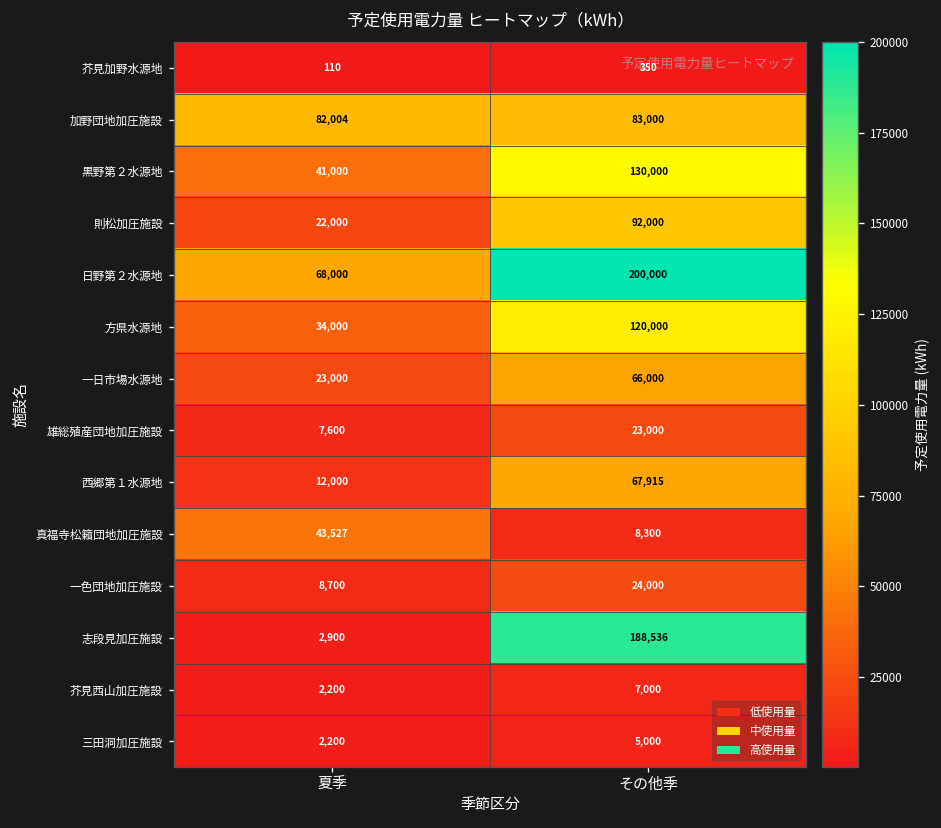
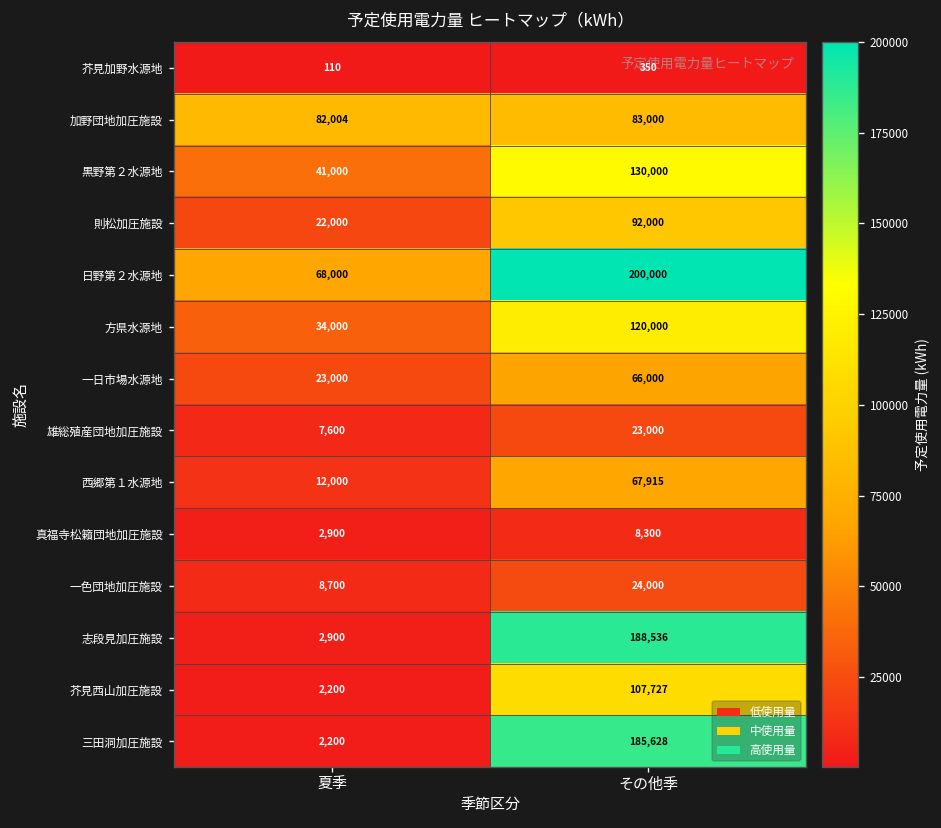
  {
    "芥見加野水源地": {
      "夏季": "110"
    },
    "加野団地加圧施設": {
      "夏季": "82,004",
      "その他季": "83,000"
    },
    "黒野第２水源地": {
      "夏季": "41,000",
      "その他季": "130,000"
    },
    "則松加圧施設": {
      "夏季": "22,000",
      "その他季": "92,000"
    },
    "日野第２水源地": {
      "夏季": "68,000",
      "その他季": "200,000"
    },
    "方県水源地": {
      "夏季": "34,000",
      "その他季": "120,000"
    },
    "一日市場水源地": {
      "夏季": "23,000",
      "その他季": "66,000"
    },
    "雄総殖産団地加圧施設": {
      "夏季": "7,600",
      "その他季": "23,000"
    },
    "西郷第１水源地": {
      "夏季": "12,000",
      "その他季": "67,915"
    },
    "真福寺松籟団地加圧施設": {
-     "夏季": "43,527",
+     "夏季": "2,900",
      "その他季": "8,300"
    },
    "一色団地加圧施設": {
      "夏季": "8,700",
      "その他季": "24,000"
    },
    "志段見加圧施設": {
      "夏季": "2,900",
      "その他季": "188,536"
    },
    "芥見西山加圧施設": {
      "夏季": "2,200",
-     "その他季": "7,000"
+     "その他季": "107,727"
    },
    "三田洞加圧施設": {
      "夏季": "2,200",
-     "その他季": "5,000"
+     "その他季": "185,628"
    }
  }
